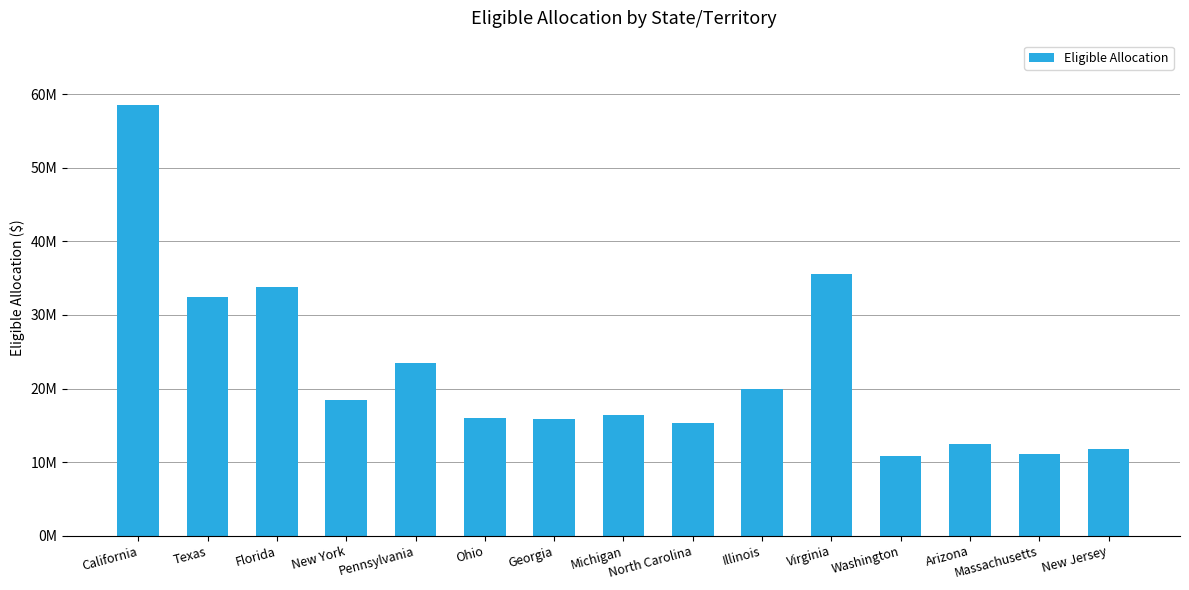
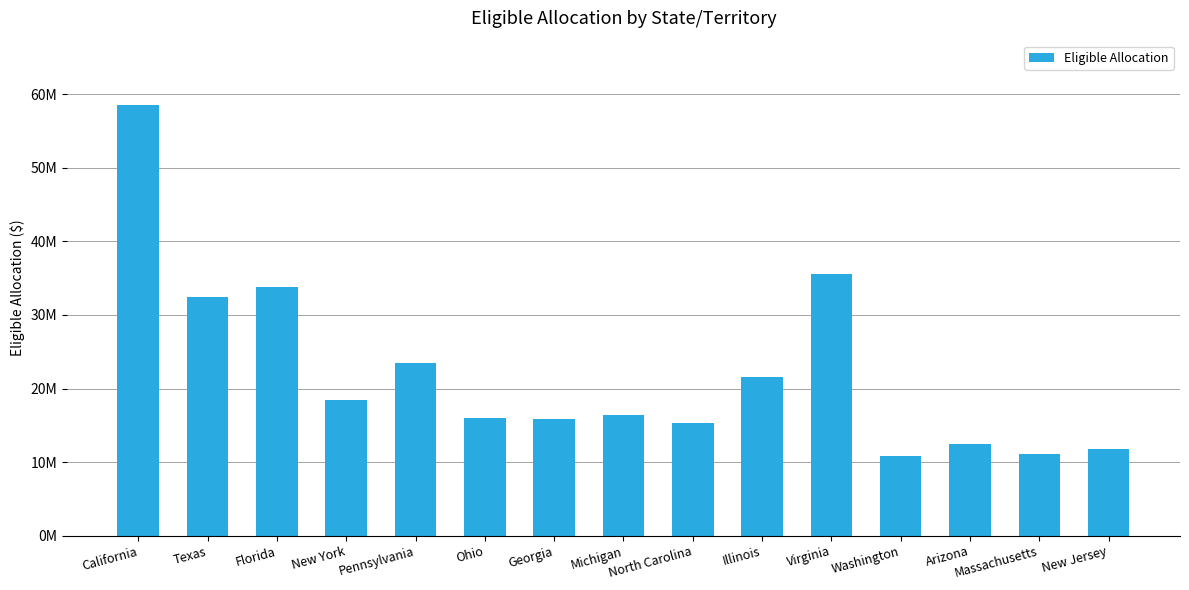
  {
    "California": 59000000,
    "Texas": 32000000,
    "Florida": 34000000,
    "New York": 18000000,
    "Pennsylvania": 23000000,
    "Ohio": 16000000,
    "Georgia": 16000000,
    "Michigan": 16000000,
    "North Carolina": 15000000,
-   "Illinois": 20000000,
+   "Illinois": 22000000,
    "Virginia": 36000000,
    "Washington": 11000000,
    "Arizona": 12000000,
    "Massachusetts": 11000000,
    "New Jersey": 12000000
  }
